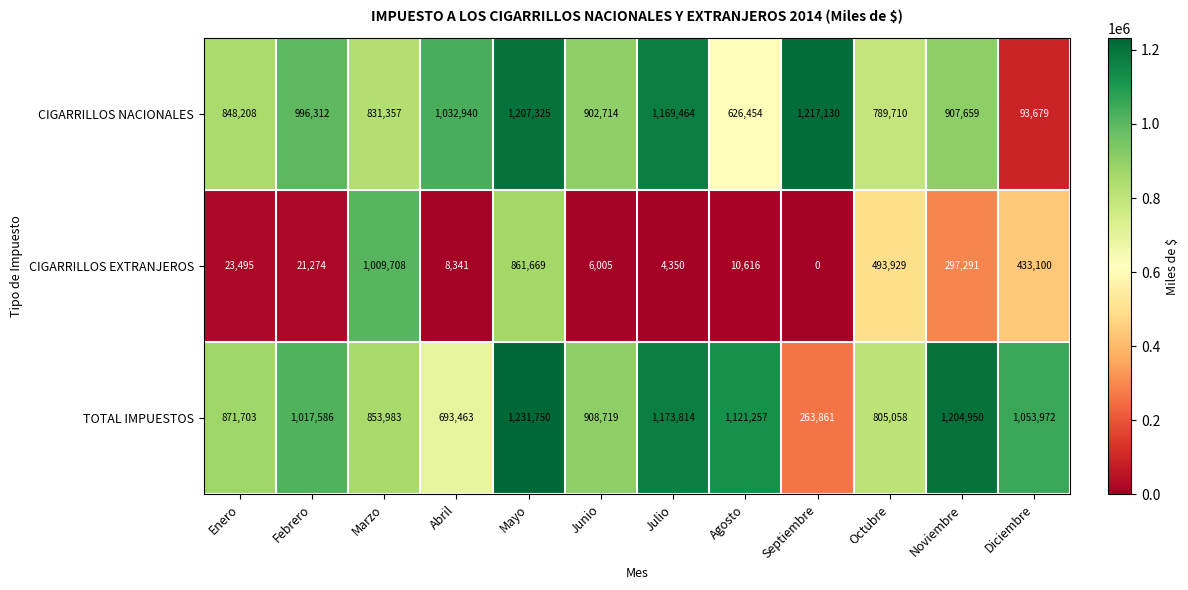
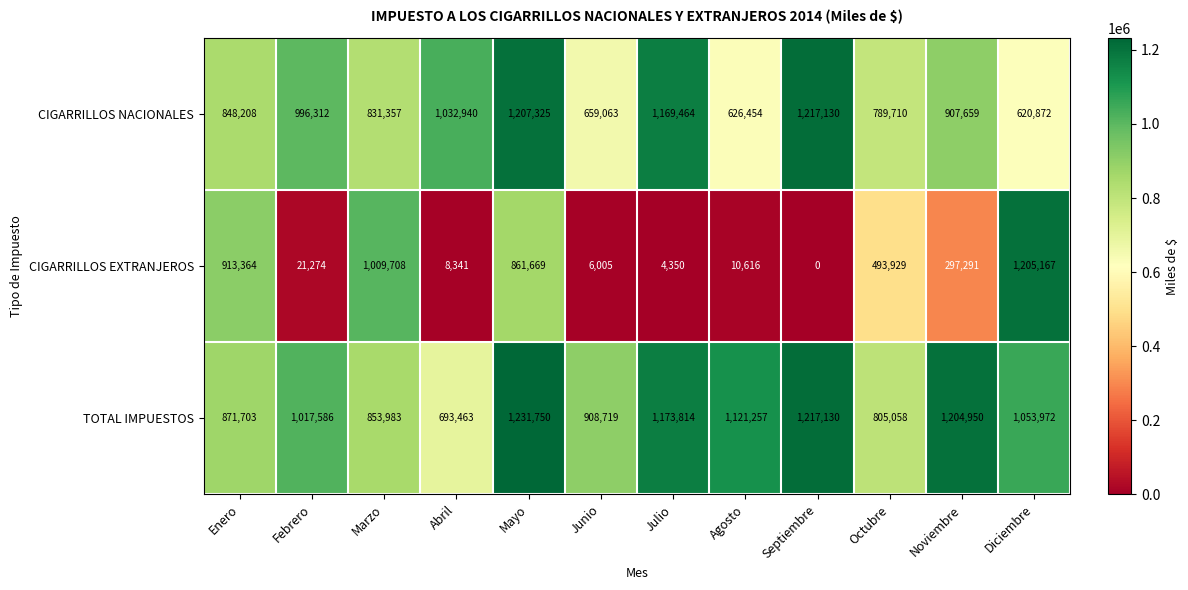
  {
    "CIGARRILLOS NACIONALES": {
      "Enero": "848,208",
      "Febrero": "996,312",
      "Marzo": "831,357",
      "Abril": "1,032,940",
      "Mayo": "1,207,325",
-     "Junio": "902,714",
+     "Junio": "659,063",
      "Julio": "1,169,464",
      "Agosto": "626,454",
      "Septiembre": "1,217,130",
      "Octubre": "789,710",
      "Noviembre": "907,659",
-     "Diciembre": "93,679"
+     "Diciembre": "620,872"
    },
    "CIGARRILLOS EXTRANJEROS": {
-     "Enero": "23,495",
+     "Enero": "913,364",
      "Febrero": "21,274",
      "Marzo": "1,009,708",
      "Abril": "8,341",
      "Mayo": "861,669",
      "Junio": "6,005",
      "Julio": "4,350",
      "Agosto": "10,616",
      "Septiembre": "0",
      "Octubre": "493,929",
      "Noviembre": "297,291",
-     "Diciembre": "433,100"
+     "Diciembre": "1,205,167"
    },
    "TOTAL IMPUESTOS": {
      "Enero": "871,703",
      "Febrero": "1,017,586",
      "Marzo": "853,983",
      "Abril": "693,463",
      "Mayo": "1,231,750",
      "Junio": "908,719",
      "Julio": "1,173,814",
      "Agosto": "1,121,257",
-     "Septiembre": "263,861",
+     "Septiembre": "1,217,130",
      "Octubre": "805,058",
      "Noviembre": "1,204,950",
      "Diciembre": "1,053,972"
    }
  }
